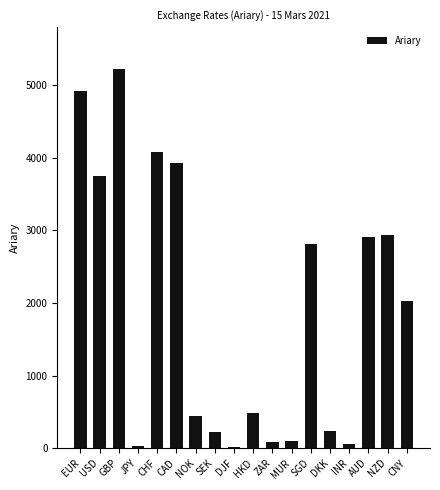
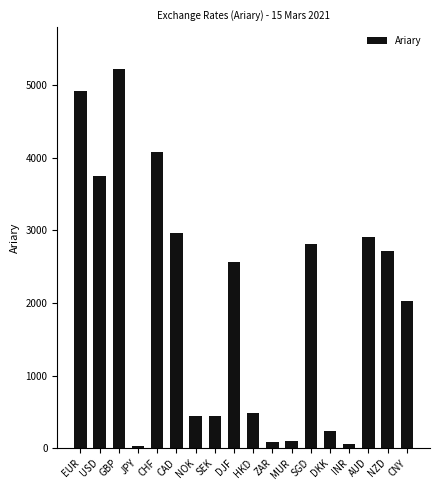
  {
    "EUR": 4900,
    "USD": 3800,
    "GBP": 5200,
    "JPY": 0,
    "CHF": 4100,
-   "CAD": 3900,
+   "CAD": 3000,
    "NOK": 400,
-   "SEK": 200,
-   "DJF": 0,
+   "SEK": 400,
+   "DJF": 2600,
    "HKD": 500,
    "ZAR": 100,
    "MUR": 100,
    "SGD": 2800,
    "DKK": 200,
    "INR": 100,
    "AUD": 2900,
-   "NZD": 2900,
+   "NZD": 2700,
    "CNY": 2000
  }
